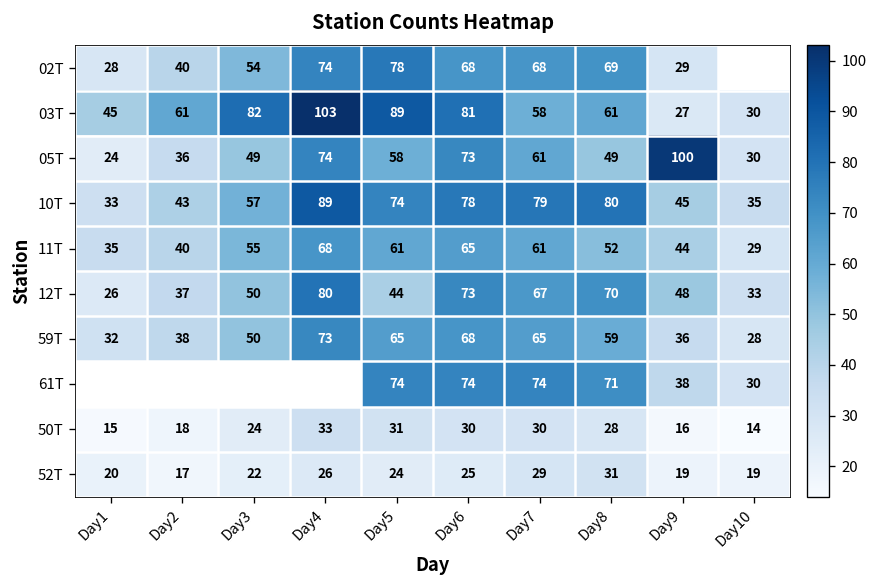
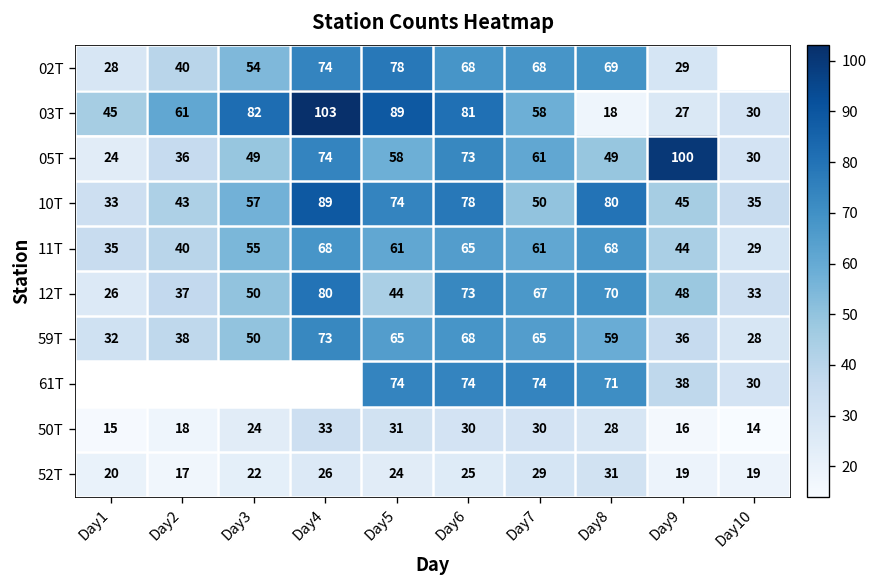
  {
    "02T": {
      "Day1": 28,
      "Day2": 40,
      "Day3": 54,
      "Day4": 74,
      "Day5": 78,
      "Day6": 68,
      "Day7": 68,
      "Day8": 69,
      "Day9": 29
    },
    "03T": {
      "Day1": 45,
      "Day2": 61,
      "Day3": 82,
      "Day4": 103,
      "Day5": 89,
      "Day6": 81,
      "Day7": 58,
-     "Day8": 61,
+     "Day8": 18,
      "Day9": 27,
      "Day10": 30
    },
    "05T": {
      "Day1": 24,
      "Day2": 36,
      "Day3": 49,
      "Day4": 74,
      "Day5": 58,
      "Day6": 73,
      "Day7": 61,
      "Day8": 49,
      "Day9": 100,
      "Day10": 30
    },
    "10T": {
      "Day1": 33,
      "Day2": 43,
      "Day3": 57,
      "Day4": 89,
      "Day5": 74,
      "Day6": 78,
-     "Day7": 79,
+     "Day7": 50,
      "Day8": 80,
      "Day9": 45,
      "Day10": 35
    },
    "11T": {
      "Day1": 35,
      "Day2": 40,
      "Day3": 55,
      "Day4": 68,
      "Day5": 61,
      "Day6": 65,
      "Day7": 61,
-     "Day8": 52,
+     "Day8": 68,
      "Day9": 44,
      "Day10": 29
    },
    "12T": {
      "Day1": 26,
      "Day2": 37,
      "Day3": 50,
      "Day4": 80,
      "Day5": 44,
      "Day6": 73,
      "Day7": 67,
      "Day8": 70,
      "Day9": 48,
      "Day10": 33
    },
    "59T": {
      "Day1": 32,
      "Day2": 38,
      "Day3": 50,
      "Day4": 73,
      "Day5": 65,
      "Day6": 68,
      "Day7": 65,
      "Day8": 59,
      "Day9": 36,
      "Day10": 28
    },
    "61T": {
      "Day5": 74,
      "Day6": 74,
      "Day7": 74,
      "Day8": 71,
      "Day9": 38,
      "Day10": 30
    },
    "50T": {
      "Day1": 15,
      "Day2": 18,
      "Day3": 24,
      "Day4": 33,
      "Day5": 31,
      "Day6": 30,
      "Day7": 30,
      "Day8": 28,
      "Day9": 16,
      "Day10": 14
    },
    "52T": {
      "Day1": 20,
      "Day2": 17,
      "Day3": 22,
      "Day4": 26,
      "Day5": 24,
      "Day6": 25,
      "Day7": 29,
      "Day8": 31,
      "Day9": 19,
      "Day10": 19
    }
  }
